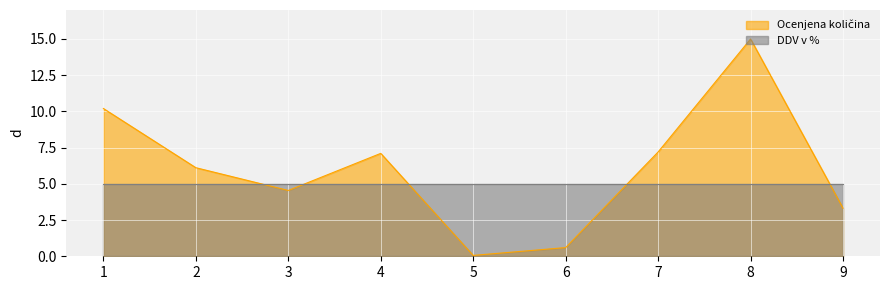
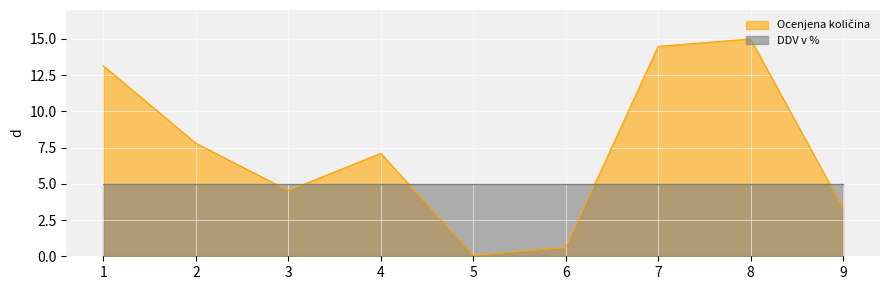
  {
    "Ocenjena količina": {
-     "1": 10.2,
-     "2": 6.1,
+     "1": 13.1,
+     "2": 7.8,
      "3": 4.5,
      "4": 7.1,
      "5": 0.1,
      "6": 0.6,
-     "7": 7.2,
+     "7": 14.5,
      "8": 15.0,
      "9": 3.3
    },
    "DDV v %": {
      "1": 5.0,
      "2": 5.0,
      "3": 5.0,
      "4": 5.0,
      "5": 5.0,
      "6": 5.0,
      "7": 5.0,
      "8": 5.0,
      "9": 5.0
    }
  }
